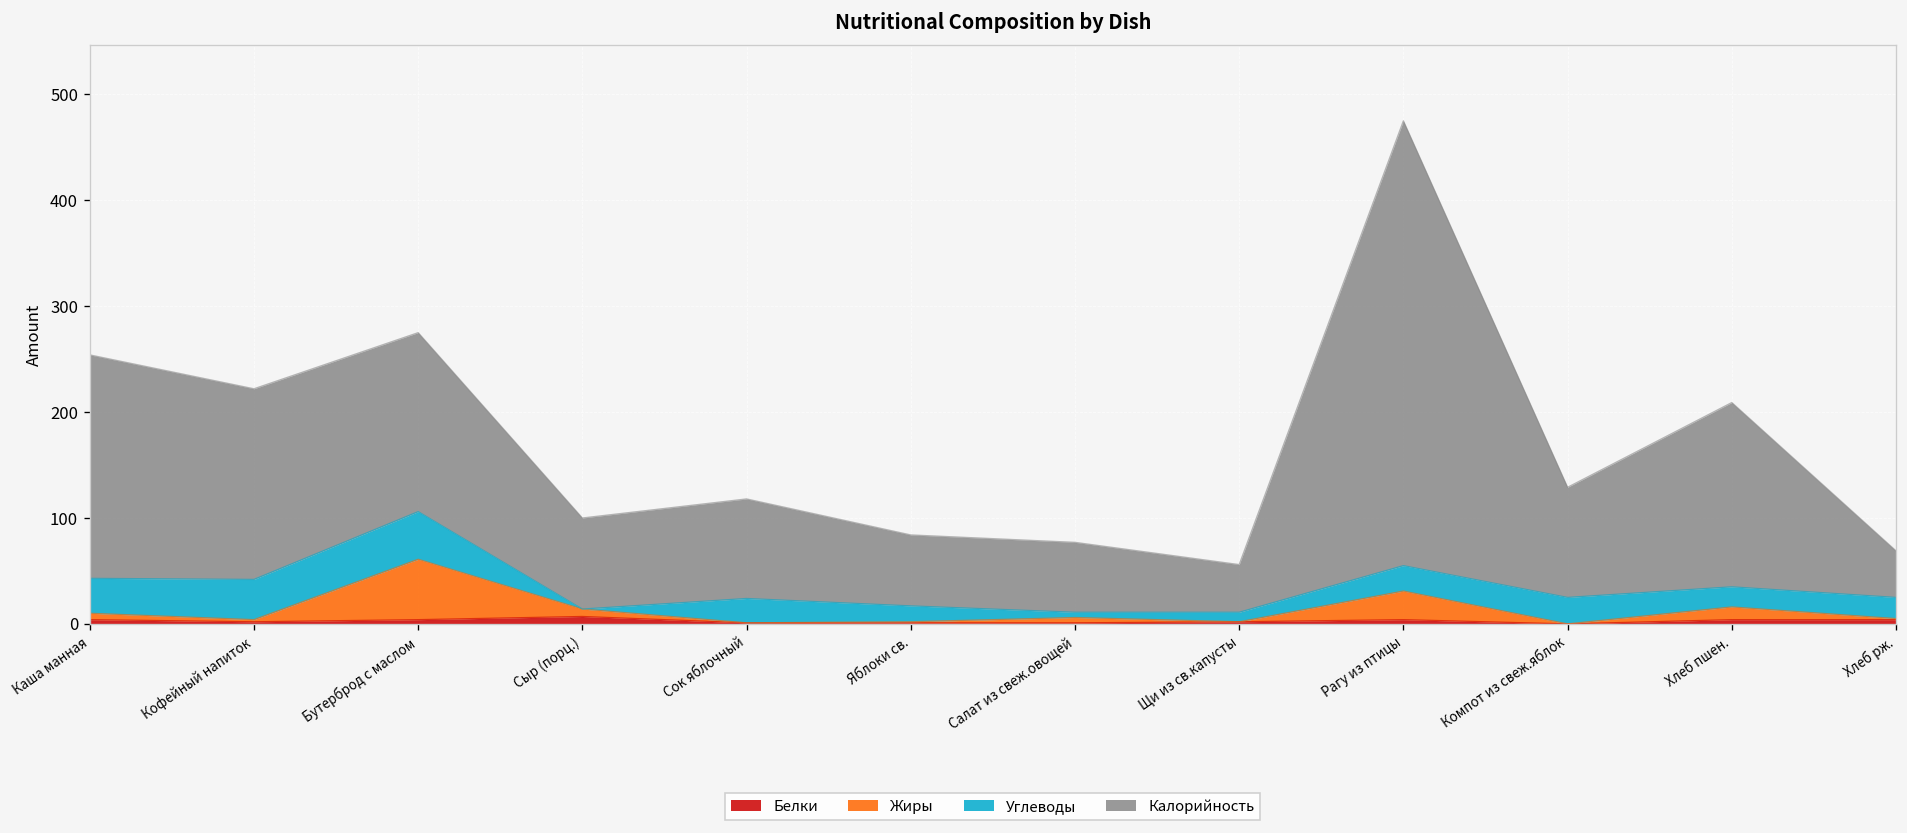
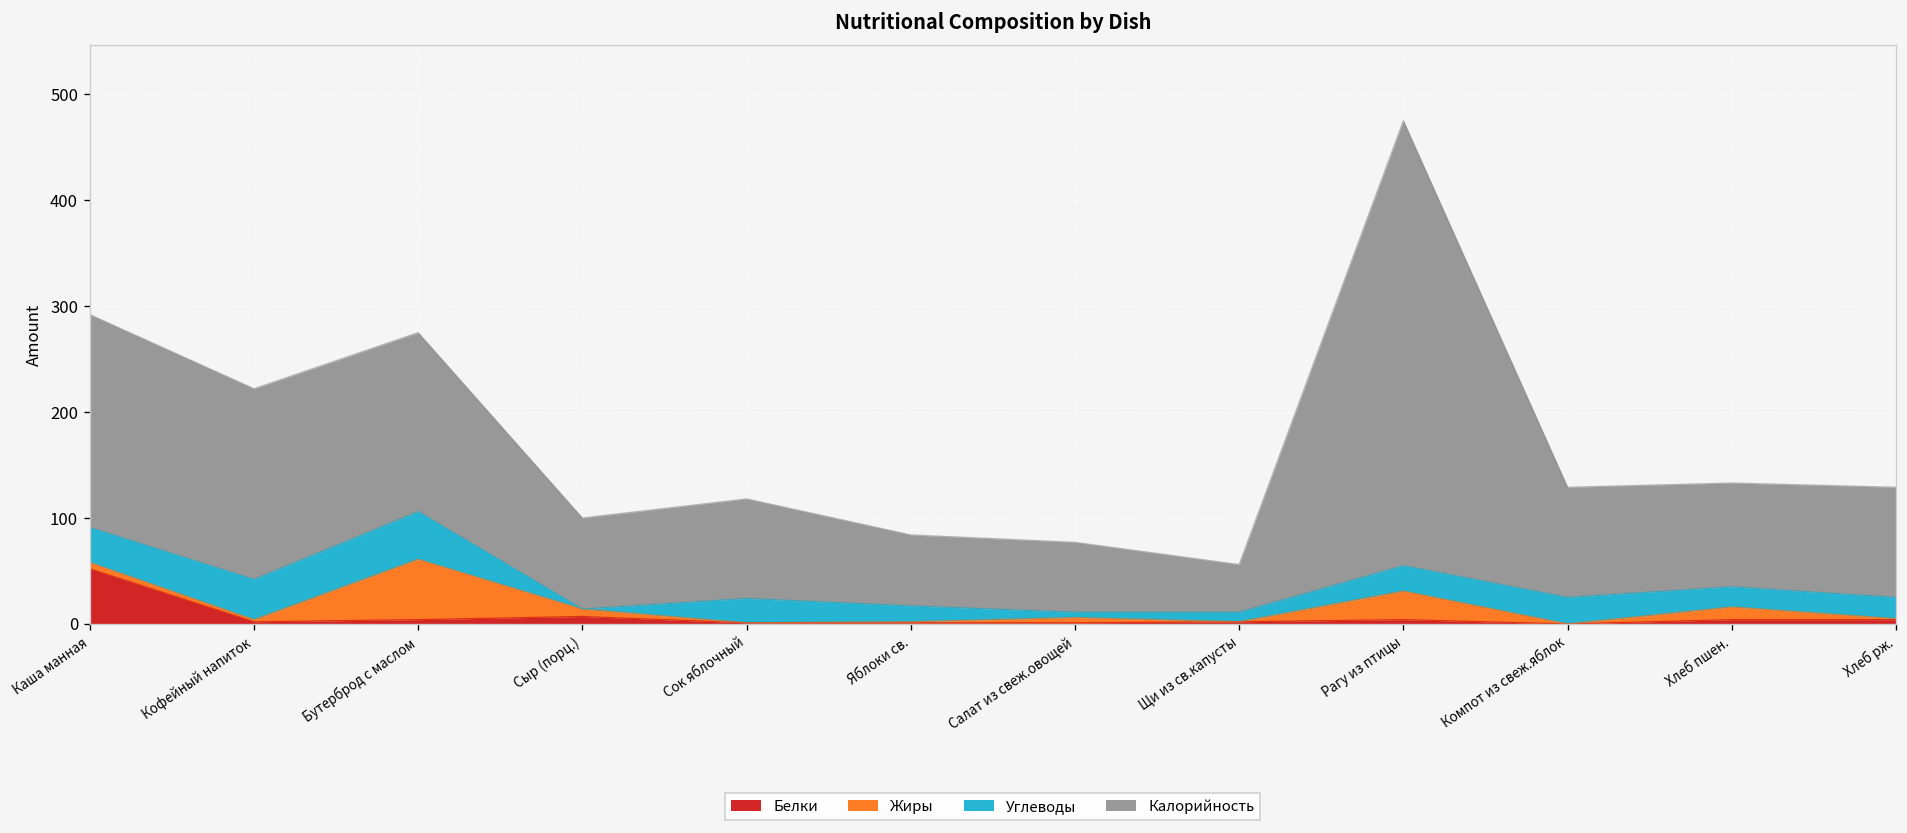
  {
    "Белки": {
-     "Каша манная": 0,
+     "Каша манная": 50,
      "Бутерброд с маслом": 0,
      "Сыр (порц.)": 10,
      "Салат из свеж.овощей": 0,
      "Рагу из птицы": 0,
      "Хлеб пшен.": 0
    },
    "Жиры": {
      "Каша манная": 10,
      "Бутерброд с маслом": 60,
      "Салат из свеж.овощей": 10,
      "Рагу из птицы": 30,
      "Хлеб пшен.": 10
    },
    "Углеводы": {
      "Каша манная": 30,
      "Кофейный напиток": 40,
      "Бутерброд с маслом": 50,
      "Сок яблочный": 20,
      "Яблоки св.": 20,
      "Салат из свеж.овощей": 10,
      "Щи из св.капусты": 10,
      "Рагу из птицы": 20,
      "Компот из свеж.яблок": 30,
      "Хлеб пшен.": 20,
      "Хлеб рж.": 20
    },
    "Калорийность": {
-     "Каша манная": 210,
+     "Каша манная": 200,
      "Кофейный напиток": 180,
      "Бутерброд с маслом": 170,
      "Сыр (порц.)": 90,
      "Сок яблочный": 90,
      "Яблоки св.": 70,
      "Салат из свеж.овощей": 70,
      "Щи из св.капусты": 50,
      "Рагу из птицы": 420,
      "Компот из свеж.яблок": 100,
-     "Хлеб пшен.": 170,
-     "Хлеб рж.": 40
+     "Хлеб пшен.": 100,
+     "Хлеб рж.": 100
    }
  }
